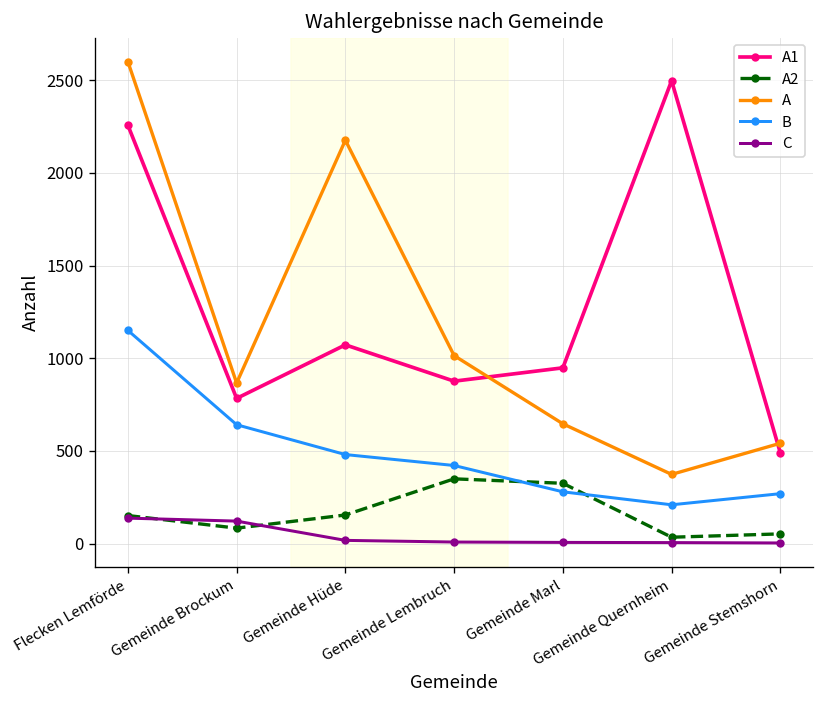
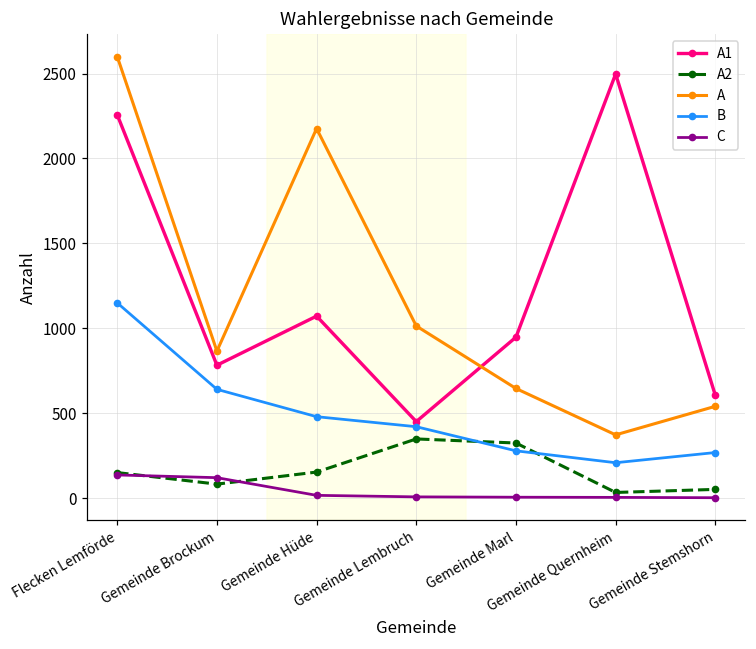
  {
    "A1": {
      "Flecken Lemförde": 2260,
      "Gemeinde Brockum": 780,
      "Gemeinde Hüde": 1070,
-     "Gemeinde Lembruch": 880,
+     "Gemeinde Lembruch": 450,
      "Gemeinde Marl": 950,
      "Gemeinde Quernheim": 2500,
-     "Gemeinde Stemshorn": 490
+     "Gemeinde Stemshorn": 610
    },
    "A2": {
      "Gemeinde Brockum": 80,
      "Gemeinde Hüde": 150,
      "Gemeinde Lembruch": 350,
      "Gemeinde Marl": 330,
      "Gemeinde Quernheim": 30,
      "Gemeinde Stemshorn": 50
    },
    "A": {
      "Flecken Lemförde": 2600,
      "Gemeinde Brockum": 870,
      "Gemeinde Hüde": 2180,
      "Gemeinde Lembruch": 1010,
      "Gemeinde Marl": 650,
      "Gemeinde Quernheim": 370,
      "Gemeinde Stemshorn": 540
    },
    "B": {
      "Flecken Lemförde": 1150,
      "Gemeinde Brockum": 640,
      "Gemeinde Hüde": 480,
      "Gemeinde Lembruch": 420,
      "Gemeinde Marl": 280,
      "Gemeinde Quernheim": 210,
      "Gemeinde Stemshorn": 270
    },
    "C": {
      "Gemeinde Brockum": 120,
      "Gemeinde Hüde": 20,
      "Gemeinde Lembruch": 10,
      "Gemeinde Marl": 10,
      "Gemeinde Quernheim": 10,
      "Gemeinde Stemshorn": 0
    }
  }
